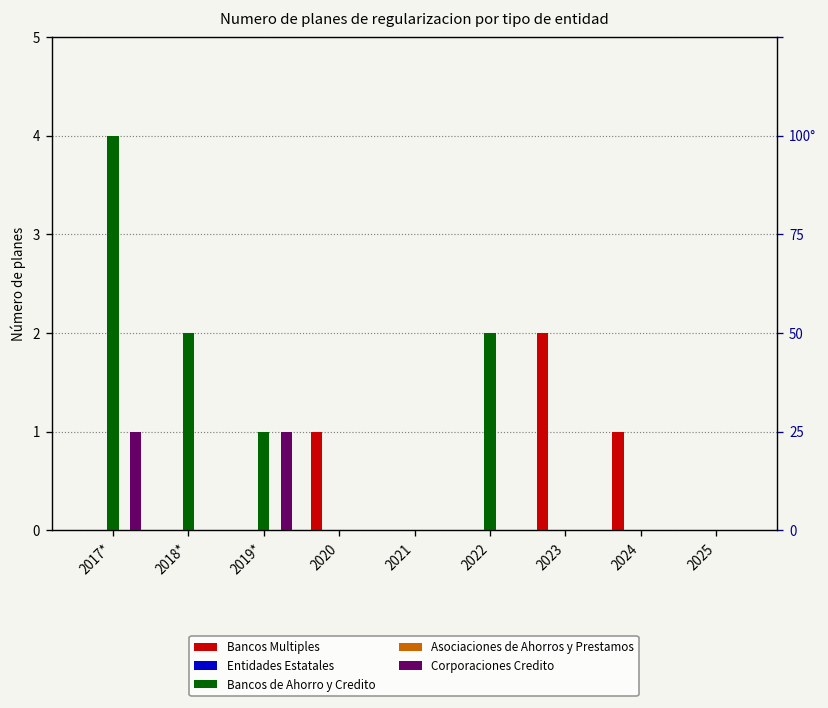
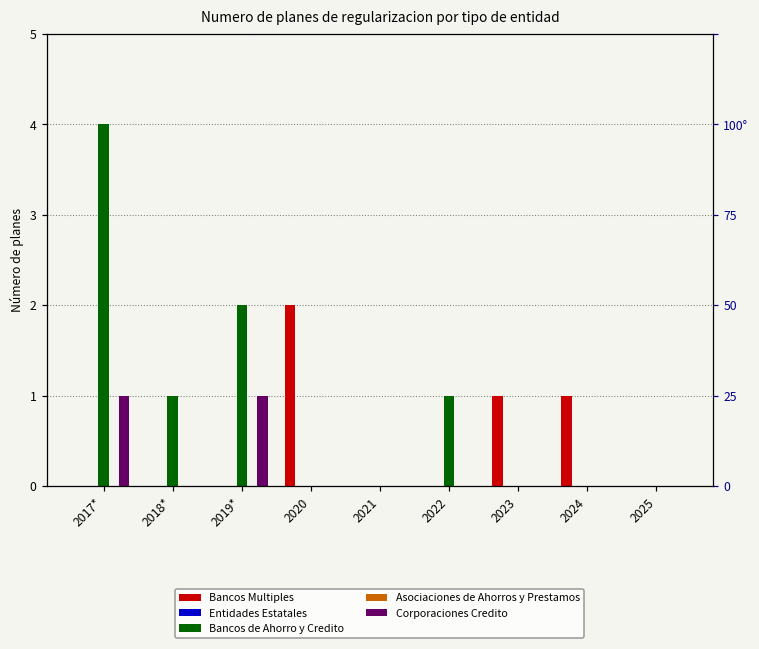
  {
    "Bancos Multiples": {
      "2017*": 0,
      "2018*": 0,
      "2019*": 0,
-     "2020": 1,
+     "2020": 2,
      "2021": 0,
      "2022": 0,
-     "2023": 2,
+     "2023": 1,
      "2024": 1,
      "2025": 0
    },
    "Entidades Estatales": {
      "2017*": 0,
      "2018*": 0,
      "2019*": 0,
      "2020": 0,
      "2021": 0,
      "2022": 0,
      "2023": 0,
      "2024": 0,
      "2025": 0
    },
    "Bancos de Ahorro y Credito": {
      "2017*": 4,
-     "2018*": 2,
-     "2019*": 1,
+     "2018*": 1,
+     "2019*": 2,
      "2020": 0,
      "2021": 0,
-     "2022": 2,
+     "2022": 1,
      "2023": 0,
      "2024": 0,
      "2025": 0
    },
    "Asociaciones de Ahorros y Prestamos": {
      "2017*": 0,
      "2018*": 0,
      "2019*": 0,
      "2020": 0,
      "2021": 0,
      "2022": 0,
      "2023": 0,
      "2024": 0,
      "2025": 0
    },
    "Corporaciones Credito": {
      "2017*": 1,
      "2018*": 0,
      "2019*": 1,
      "2020": 0,
      "2021": 0,
      "2022": 0,
      "2023": 0,
      "2024": 0,
      "2025": 0
    }
  }
